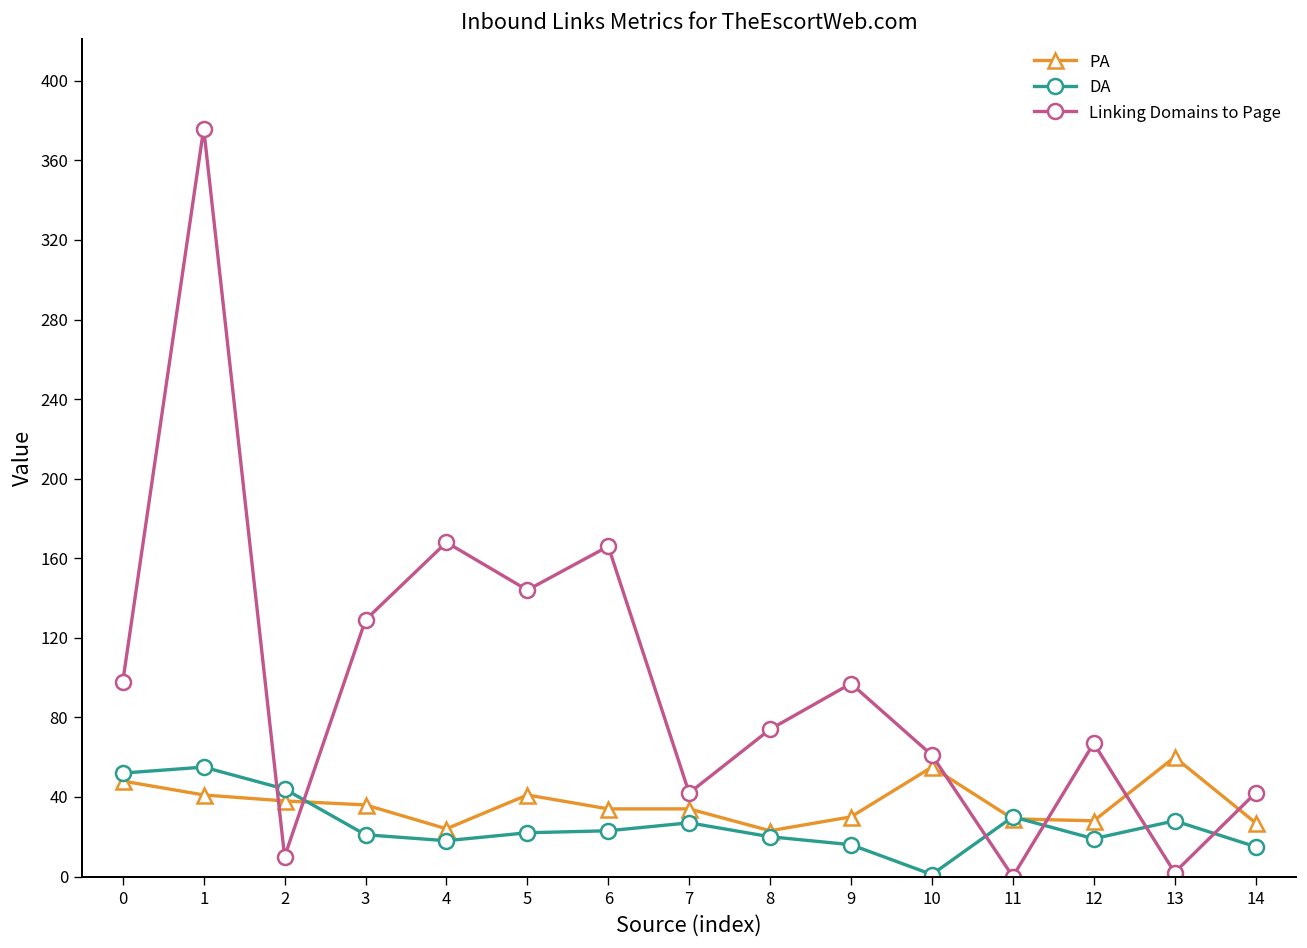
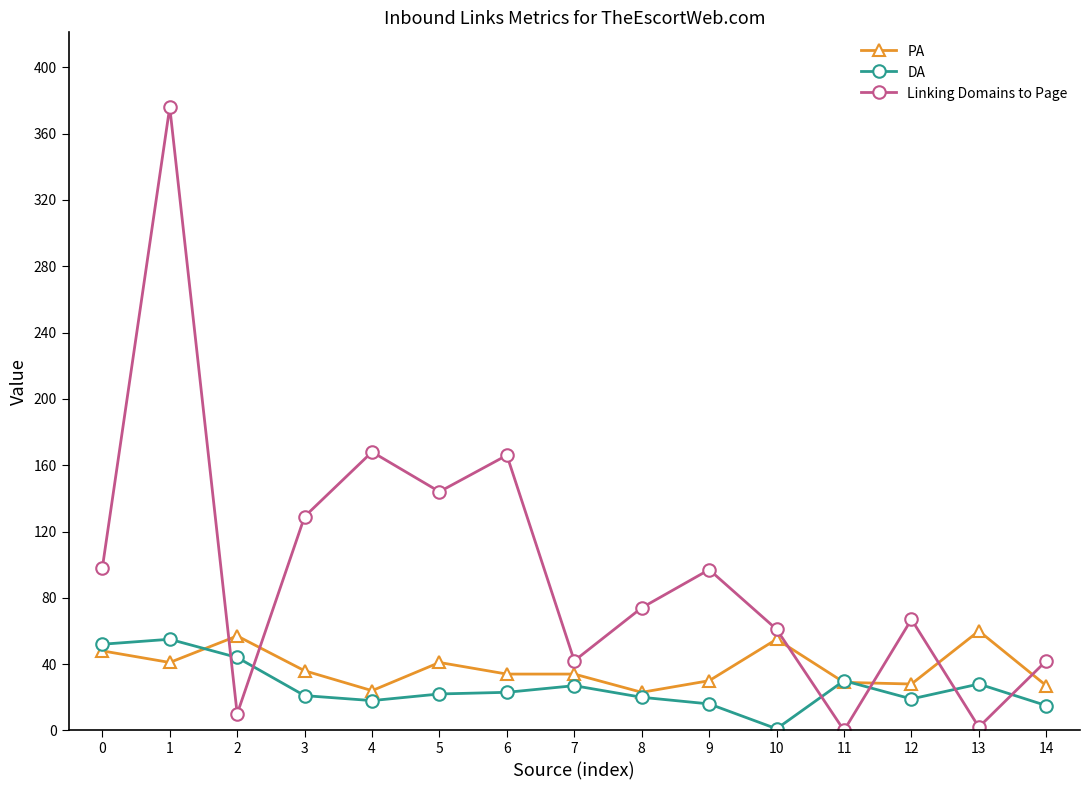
  {
    "PA": {
      "0": 48,
      "1": 41,
-     "2": 38,
+     "2": 57,
      "3": 36,
      "4": 24,
      "5": 41,
      "6": 34,
      "7": 34,
      "8": 23,
      "9": 30,
      "10": 55,
      "12": 28,
      "13": 60,
      "14": 27
    },
    "DA": {
      "0": 52,
      "1": 55,
      "2": 44,
      "3": 21,
      "4": 18,
      "5": 22,
      "6": 23,
      "7": 27,
      "8": 20,
      "9": 16,
      "10": 1,
      "12": 19,
      "13": 28,
      "14": 15
    },
    "Linking Domains to Page": {
      "0": 98,
      "1": 376,
      "2": 10,
      "3": 129,
      "4": 168,
      "5": 144,
      "6": 166,
      "7": 42,
      "8": 74,
      "9": 97,
      "10": 61,
      "11": 0,
      "12": 67,
      "13": 2,
      "14": 42
    }
  }
